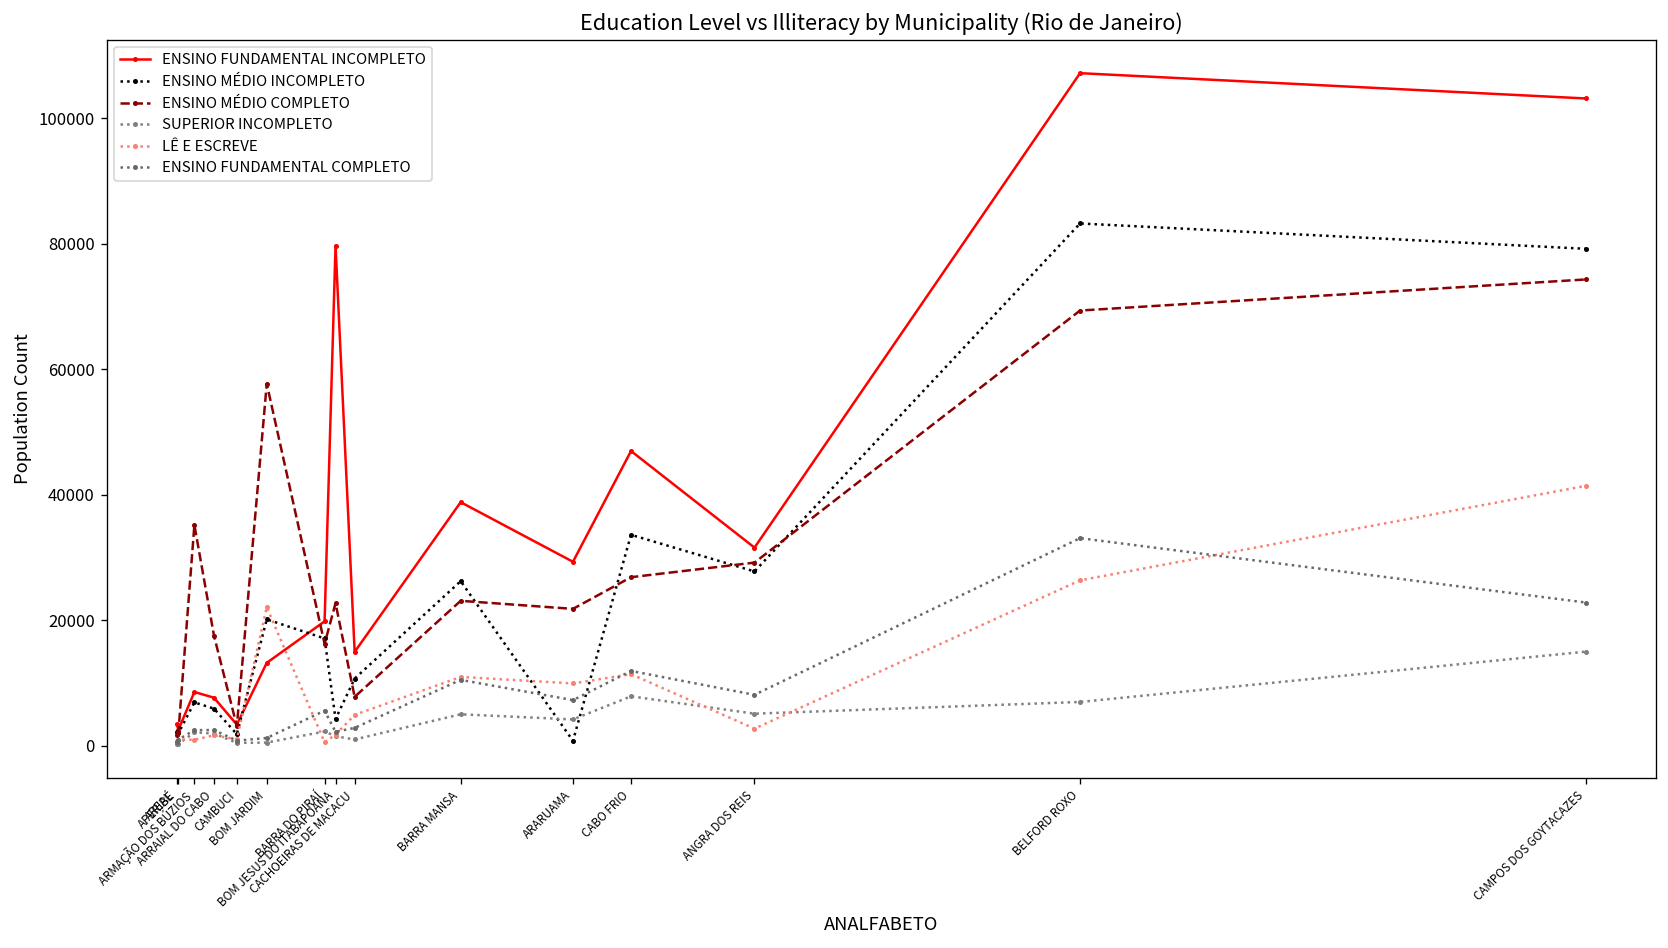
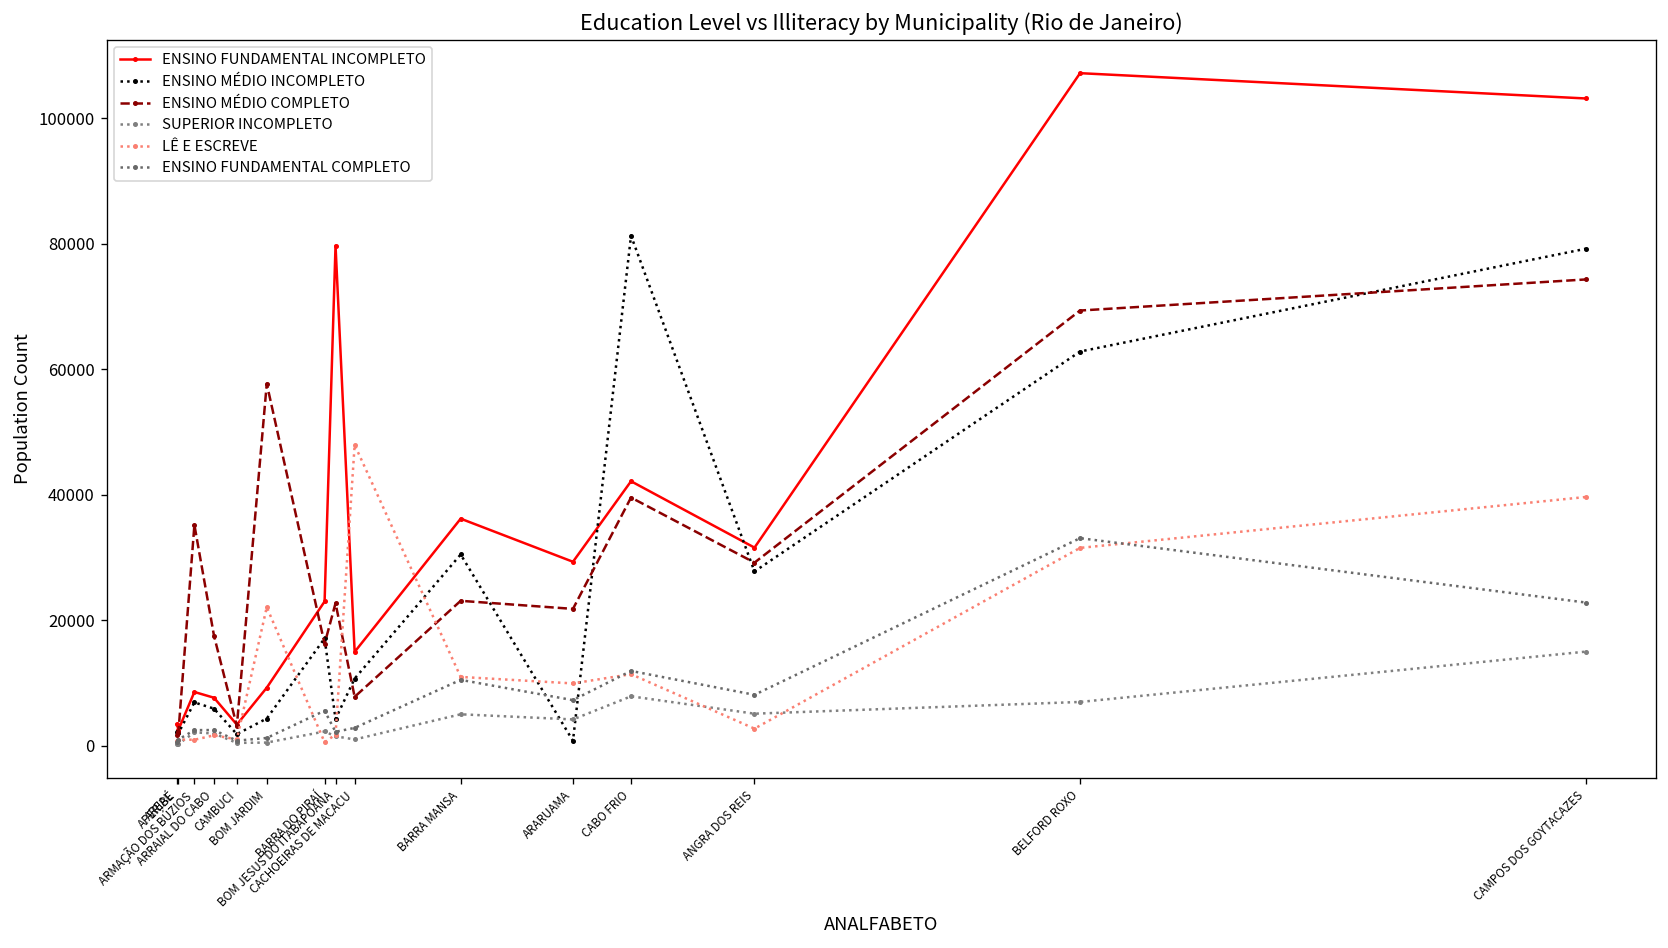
  {
    "ENSINO FUNDAMENTAL INCOMPLETO": {
      "AREAL": 3000,
      "ARMAÇÃO DOS BÚZIOS": 9000,
      "ARRAIAL DO CABO": 8000,
-     "BOM JARDIM": 13000,
-     "BARRA DO PIRAÍ": 20000,
+     "BOM JARDIM": 9000,
+     "BARRA DO PIRAÍ": 23000,
      "BOM JESUS DO ITABAPOANA": 80000,
      "CACHOEIRAS DE MACACU": 15000,
-     "BARRA MANSA": 39000,
+     "BARRA MANSA": 36000,
      "ARARUAMA": 29000,
-     "CABO FRIO": 47000,
+     "CABO FRIO": 42000,
      "ANGRA DOS REIS": 32000,
      "BELFORD ROXO": 107000,
      "CAMPOS DOS GOYTACAZES": 103000
    },
    "ENSINO MÉDIO INCOMPLETO": {
      "ARMAÇÃO DOS BÚZIOS": 7000,
      "ARRAIAL DO CABO": 6000,
      "CAMBUCI": 2000,
-     "BOM JARDIM": 20000,
+     "BOM JARDIM": 4000,
      "BARRA DO PIRAÍ": 17000,
      "BOM JESUS DO ITABAPOANA": 4000,
      "CACHOEIRAS DE MACACU": 11000,
-     "BARRA MANSA": 26000,
+     "BARRA MANSA": 30000,
      "ARARUAMA": 1000,
-     "CABO FRIO": 34000,
+     "CABO FRIO": 81000,
      "ANGRA DOS REIS": 28000,
-     "BELFORD ROXO": 83000,
+     "BELFORD ROXO": 63000,
      "CAMPOS DOS GOYTACAZES": 79000
    },
    "ENSINO MÉDIO COMPLETO": {
      "ARMAÇÃO DOS BÚZIOS": 35000,
      "ARRAIAL DO CABO": 18000,
      "BOM JARDIM": 58000,
      "BARRA DO PIRAÍ": 16000,
      "BOM JESUS DO ITABAPOANA": 23000,
      "CACHOEIRAS DE MACACU": 8000,
      "BARRA MANSA": 23000,
      "ARARUAMA": 22000,
-     "CABO FRIO": 27000,
+     "CABO FRIO": 40000,
      "ANGRA DOS REIS": 29000,
      "BELFORD ROXO": 69000,
      "CAMPOS DOS GOYTACAZES": 74000
    },
    "LÊ E ESCREVE": {
      "ARMAÇÃO DOS BÚZIOS": 1000,
      "BOM JARDIM": 22000,
      "BARRA DO PIRAÍ": 1000,
-     "CACHOEIRAS DE MACACU": 5000,
+     "CACHOEIRAS DE MACACU": 48000,
      "ARARUAMA": 10000,
      "CABO FRIO": 11000,
      "ANGRA DOS REIS": 3000,
-     "BELFORD ROXO": 26000,
-     "CAMPOS DOS GOYTACAZES": 41000
+     "BELFORD ROXO": 32000,
+     "CAMPOS DOS GOYTACAZES": 40000
    }
  }
